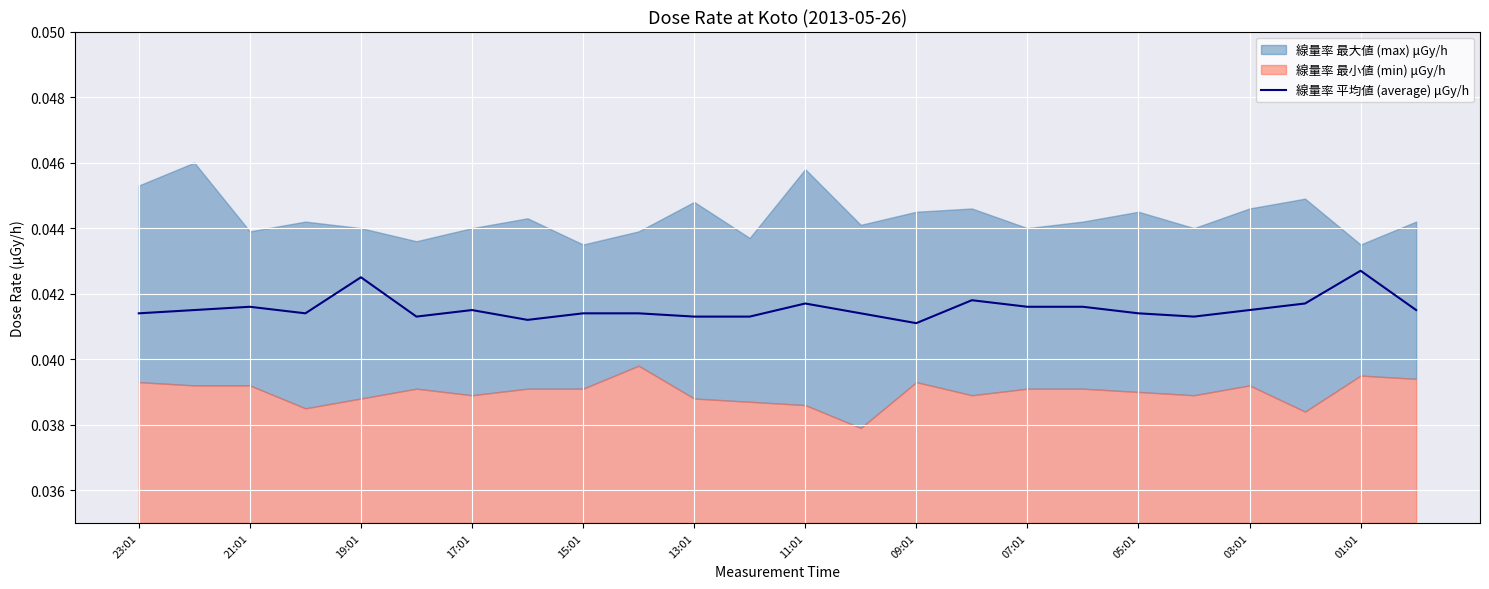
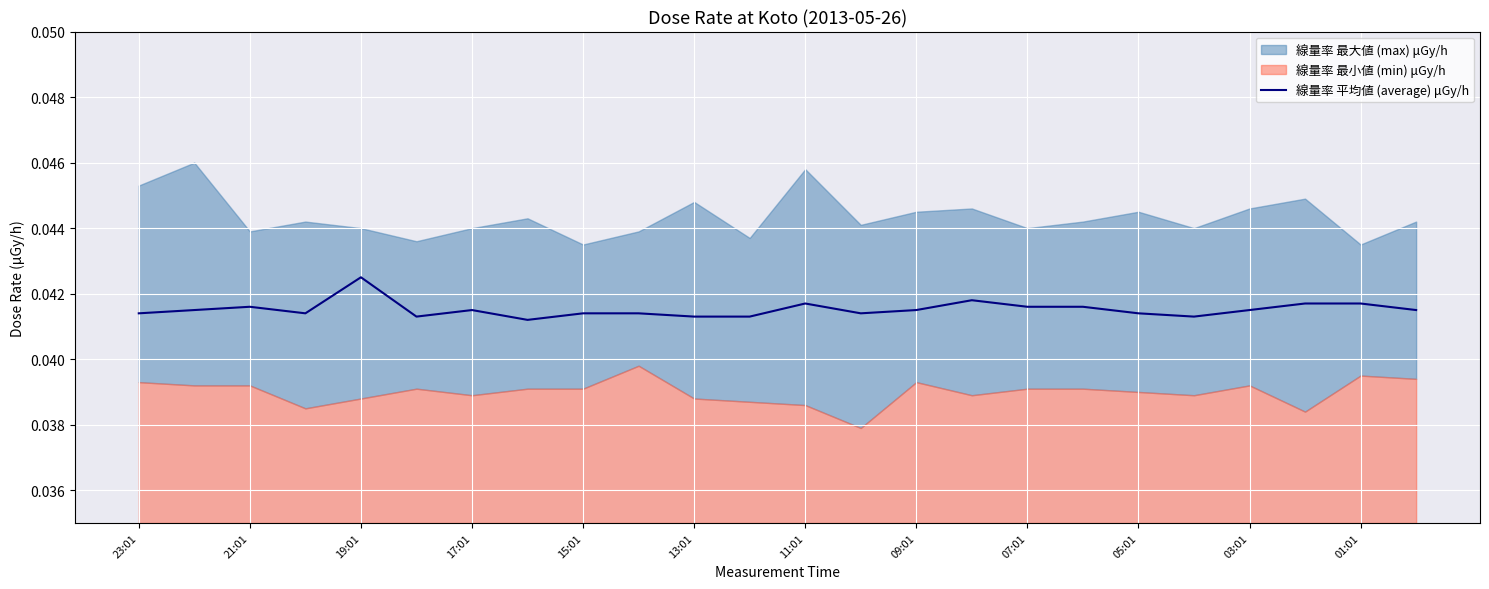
  {
    "線量率 平均値 (average) μGy/h": {
      "23:01": 0.0414,
      "21:01": 0.0416,
      "19:01": 0.0425,
      "17:01": 0.0415,
      "15:01": 0.0414,
      "13:01": 0.0413,
      "11:01": 0.0417,
-     "09:01": 0.0411,
+     "09:01": 0.0415,
      "07:01": 0.0416,
      "05:01": 0.0414,
      "03:01": 0.0415,
-     "01:01": 0.0427
+     "01:01": 0.0417
    },
    "線量率 最小値 (min) μGy/h": {
      "23:01": 0.0393,
      "21:01": 0.0392,
      "19:01": 0.0388,
      "17:01": 0.0389,
      "15:01": 0.0391,
      "13:01": 0.0388,
      "11:01": 0.0386,
      "09:01": 0.0393,
      "07:01": 0.0391,
      "05:01": 0.0390,
      "03:01": 0.0392,
      "01:01": 0.0395
    }
  }
